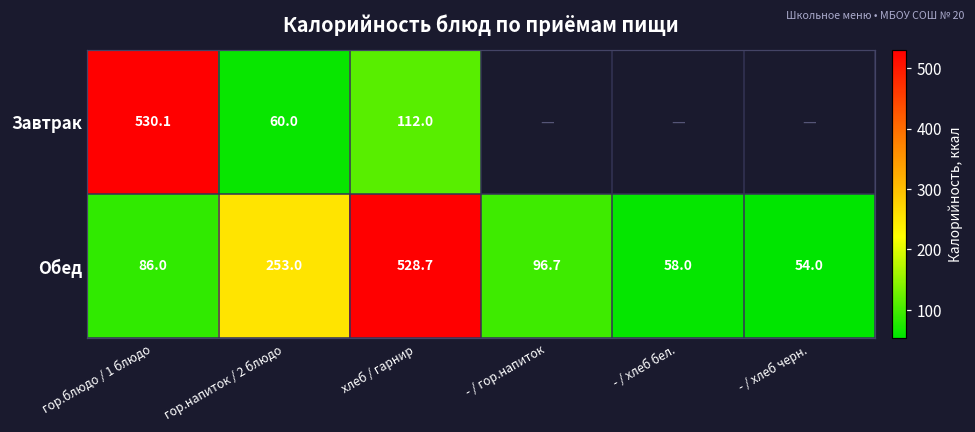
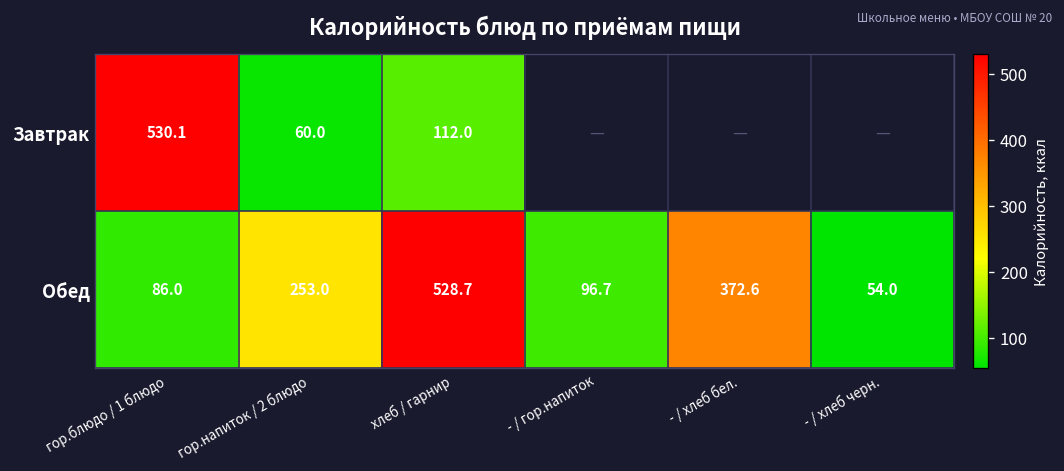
  {
    "Завтрак": {
      "гор.блюдо / 1 блюдо": 530.1,
      "гор.напиток / 2 блюдо": 60.0,
      "хлеб / гарнир": 112.0
    },
    "Обед": {
      "гор.блюдо / 1 блюдо": 86.0,
      "гор.напиток / 2 блюдо": 253.0,
      "хлеб / гарнир": 528.7,
      "- / гор.напиток": 96.7,
-     "- / хлеб бел.": 58.0,
+     "- / хлеб бел.": 372.6,
      "- / хлеб черн.": 54.0
    }
  }
